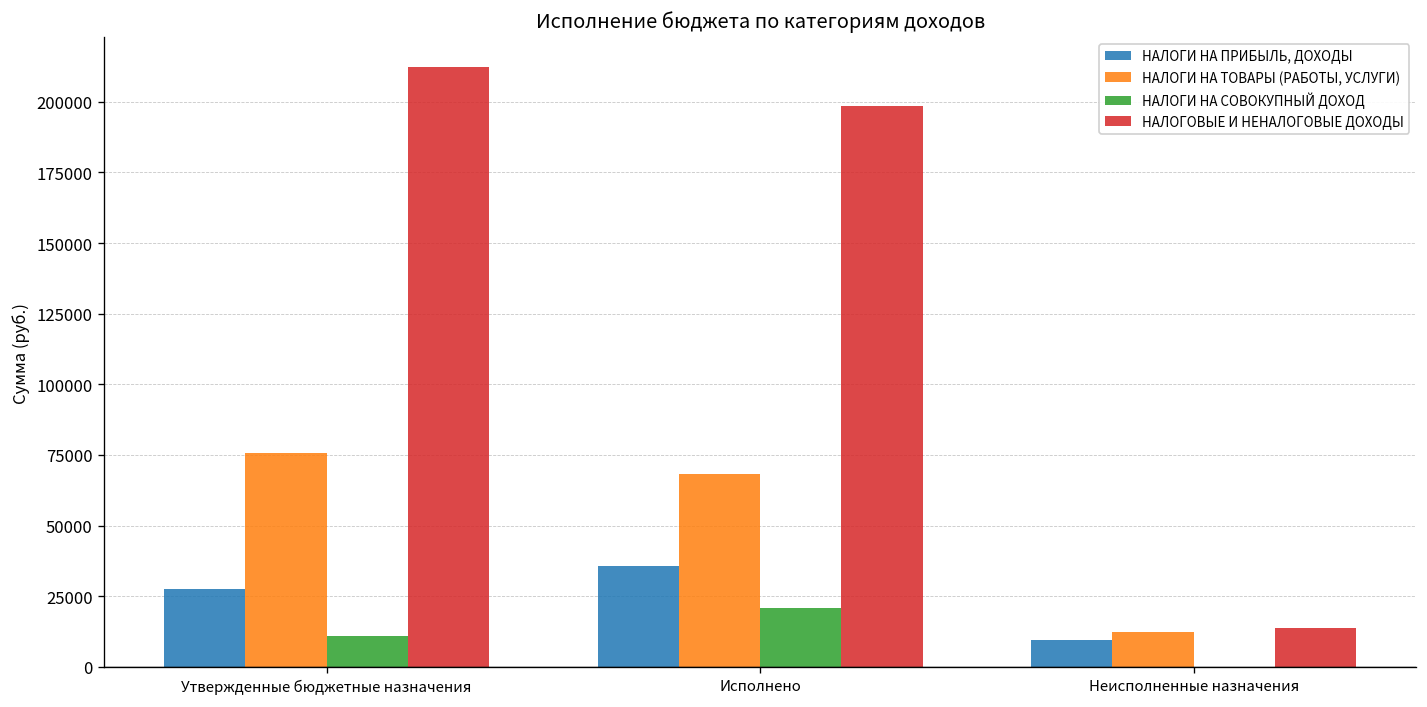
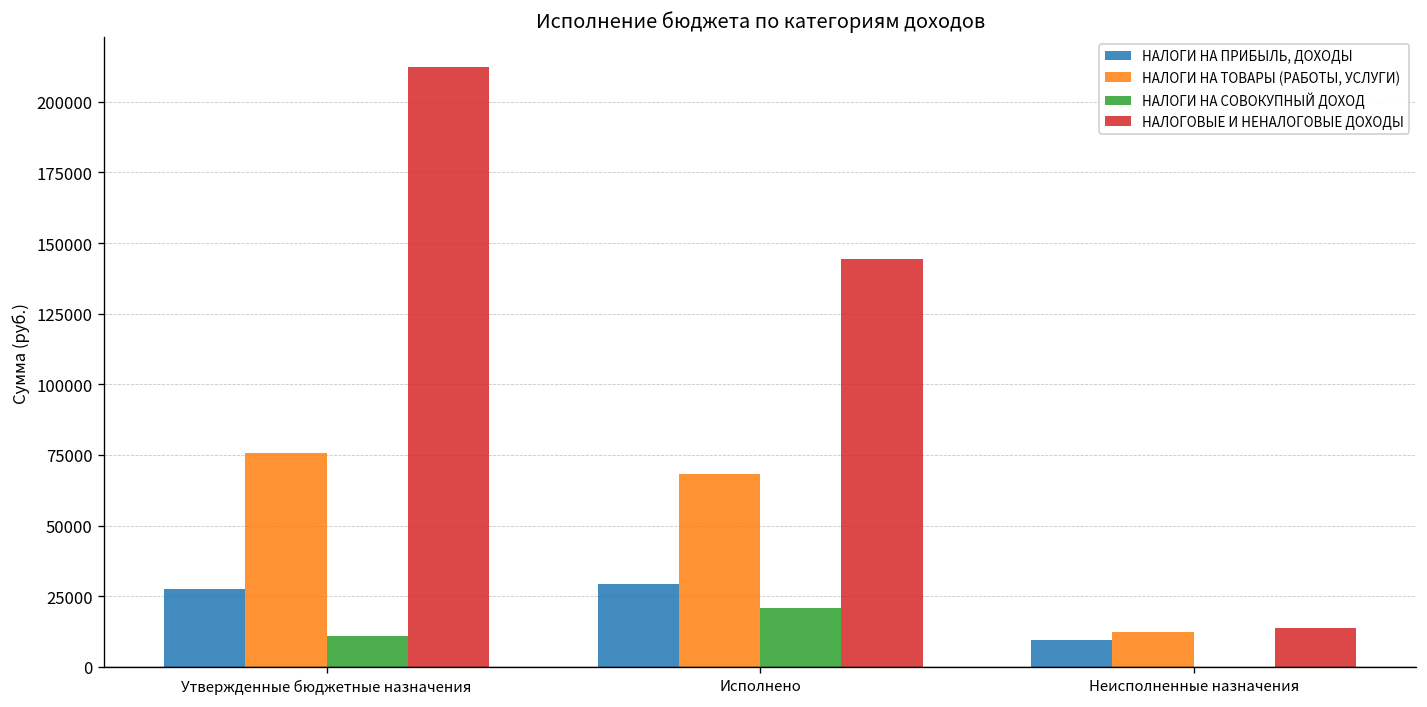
  {
    "НАЛОГИ НА ПРИБЫЛЬ, ДОХОДЫ": {
      "Утвержденные бюджетные назначения": 28000,
-     "Исполнено": 36000,
+     "Исполнено": 29000,
      "Неисполненные назначения": 10000
    },
    "НАЛОГИ НА ТОВАРЫ (РАБОТЫ, УСЛУГИ)": {
      "Утвержденные бюджетные назначения": 76000,
      "Исполнено": 68000,
      "Неисполненные назначения": 12000
    },
    "НАЛОГИ НА СОВОКУПНЫЙ ДОХОД": {
      "Утвержденные бюджетные назначения": 11000,
      "Исполнено": 21000,
      "Неисполненные назначения": 0
    },
    "НАЛОГОВЫЕ И НЕНАЛОГОВЫЕ ДОХОДЫ": {
      "Утвержденные бюджетные назначения": 212000,
-     "Исполнено": 198000,
+     "Исполнено": 144000,
      "Неисполненные назначения": 14000
    }
  }
